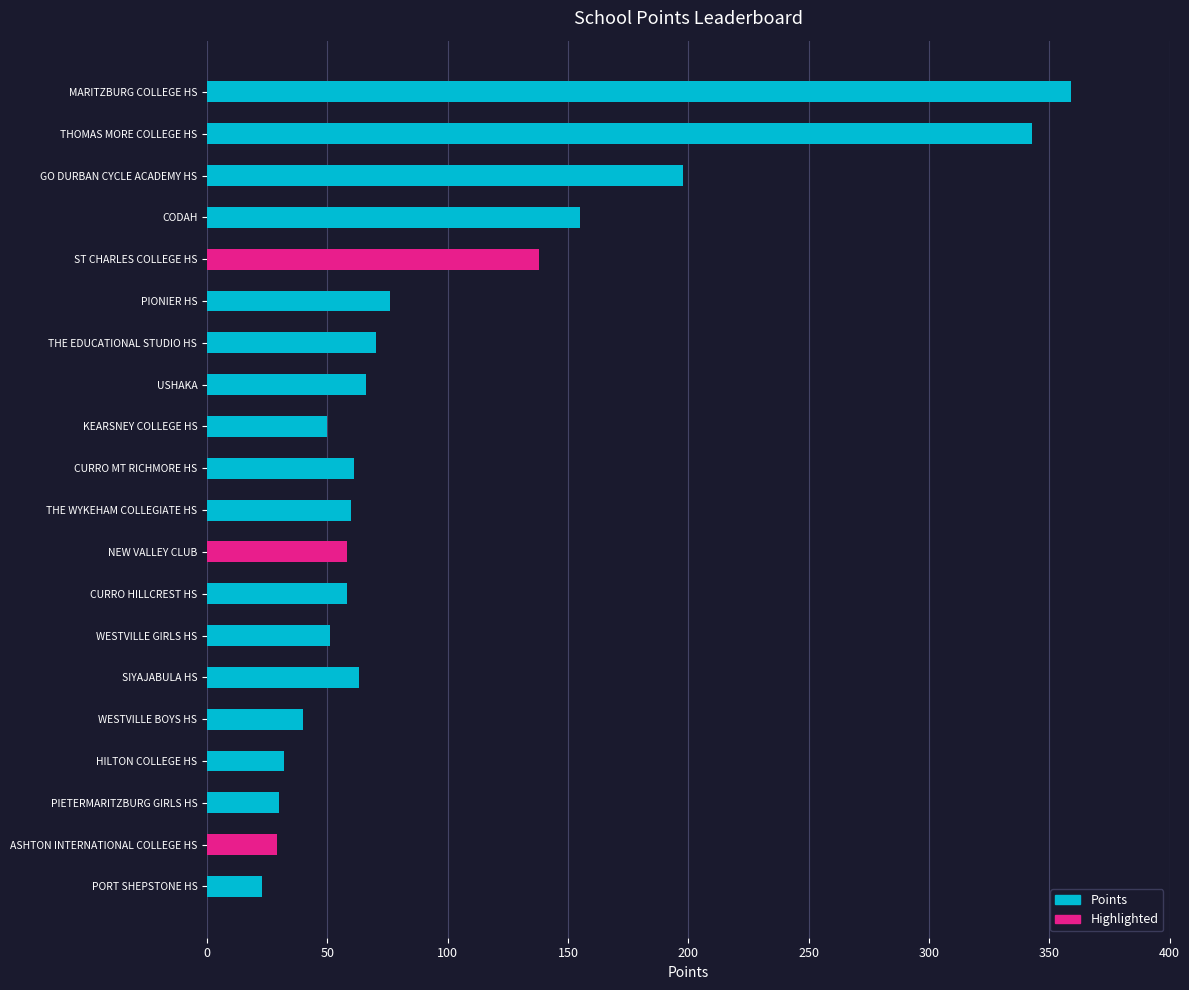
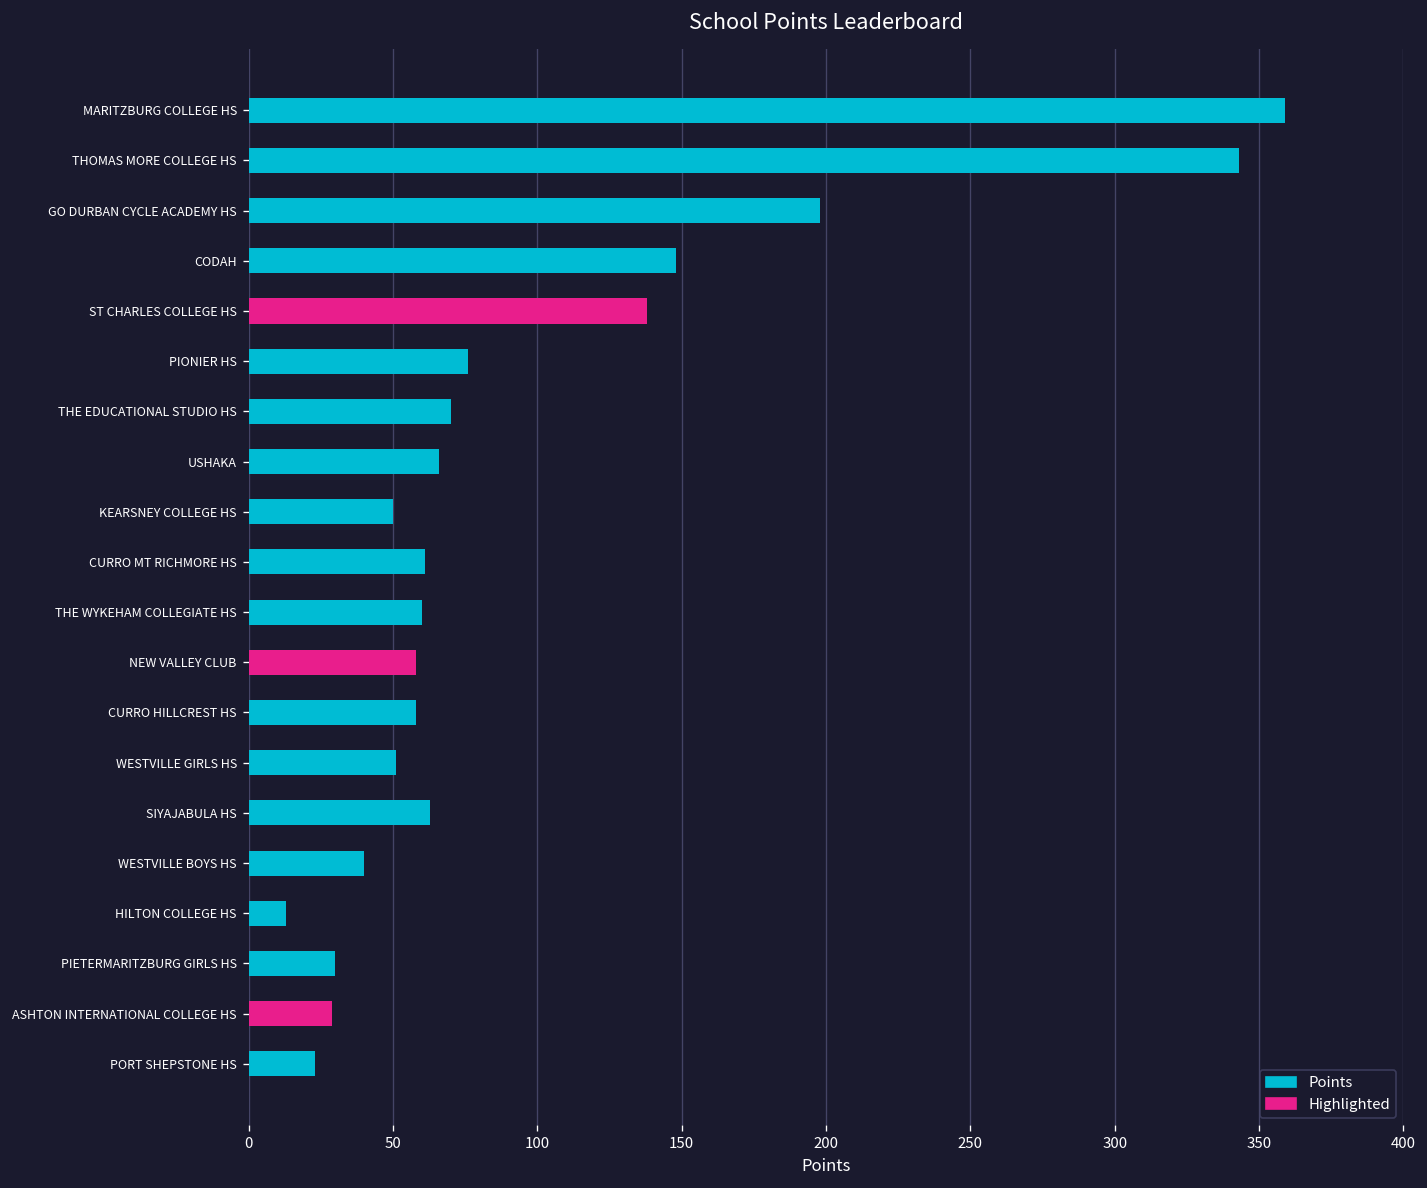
  {
    "MARITZBURG COLLEGE HS": 359,
    "THOMAS MORE COLLEGE HS": 343,
    "GO DURBAN CYCLE ACADEMY HS": 198,
-   "CODAH": 155,
+   "CODAH": 148,
    "ST CHARLES COLLEGE HS": 138,
    "PIONIER HS": 76,
    "THE EDUCATIONAL STUDIO HS": 70,
    "USHAKA": 66,
    "KEARSNEY COLLEGE HS": 50,
    "CURRO MT RICHMORE HS": 61,
    "THE WYKEHAM COLLEGIATE HS": 60,
    "NEW VALLEY CLUB": 58,
    "CURRO HILLCREST HS": 58,
    "WESTVILLE GIRLS HS": 51,
    "SIYAJABULA HS": 63,
    "WESTVILLE BOYS HS": 40,
-   "HILTON COLLEGE HS": 32,
+   "HILTON COLLEGE HS": 13,
    "PIETERMARITZBURG GIRLS HS": 30,
    "ASHTON INTERNATIONAL COLLEGE HS": 29,
    "PORT SHEPSTONE HS": 23
  }
